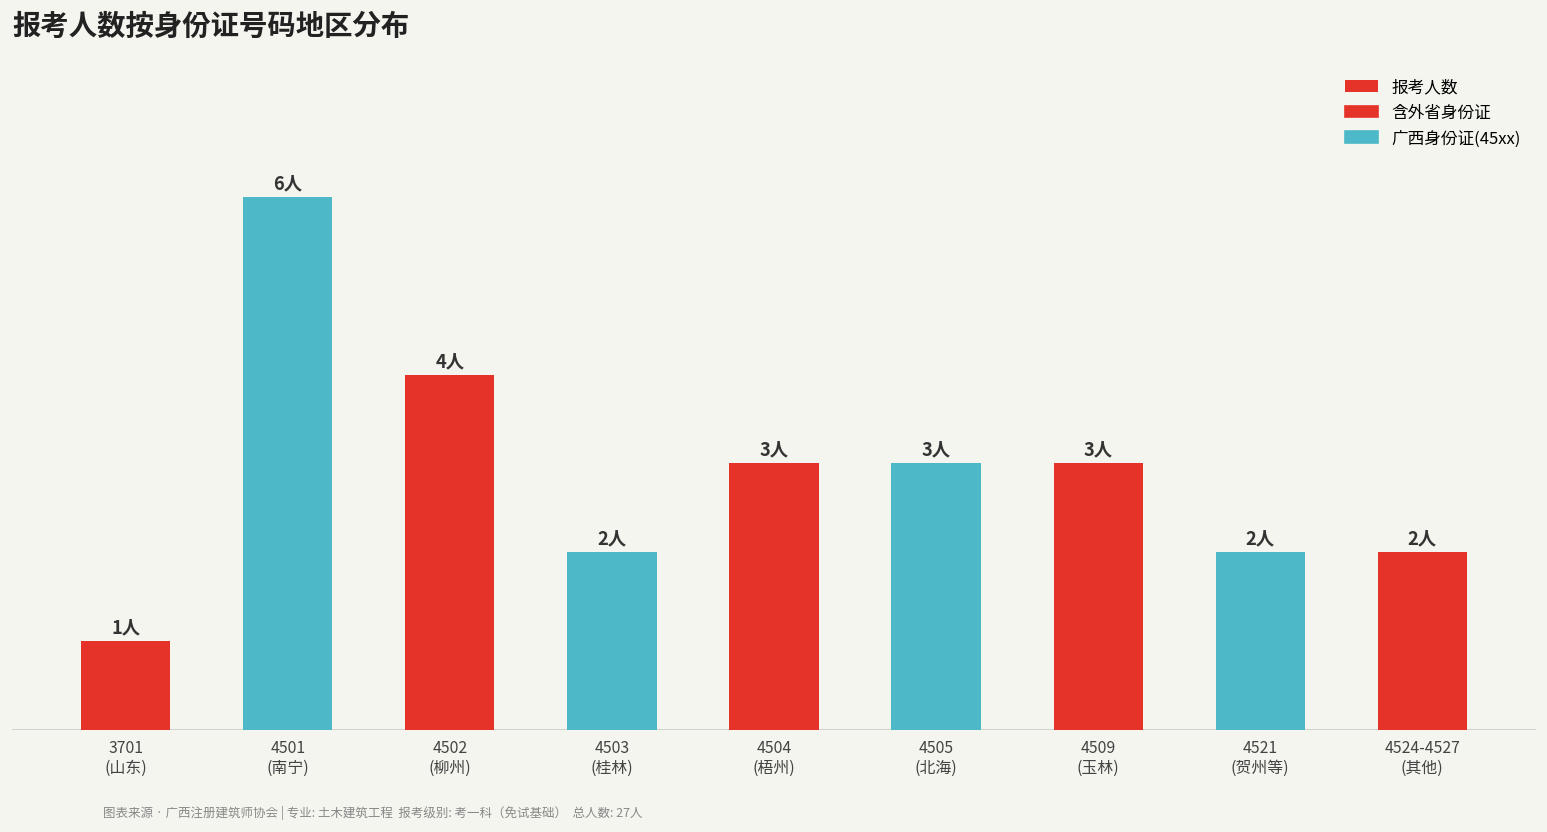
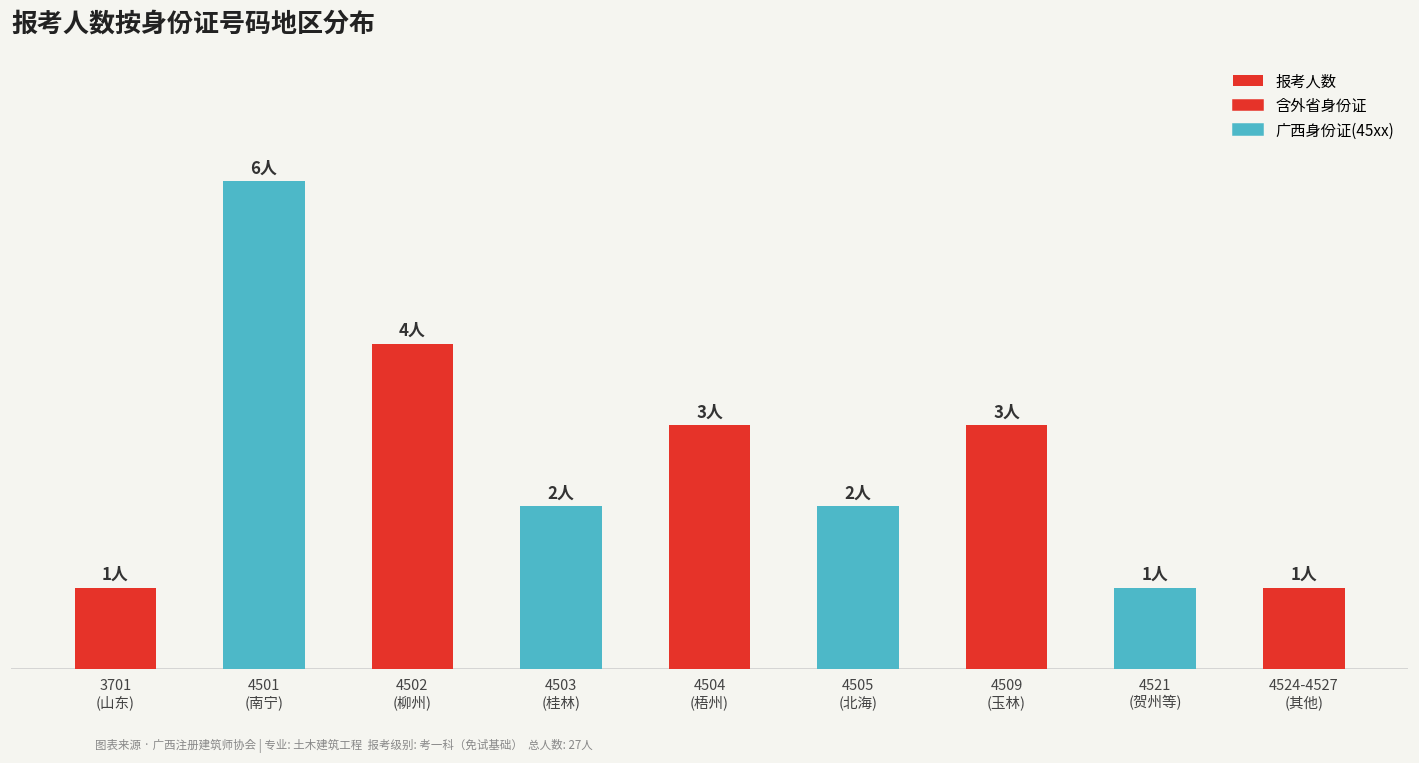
  {
    "3701 (山东)": "1人",
    "4501 (南宁)": "6人",
    "4502 (柳州)": "4人",
    "4503 (桂林)": "2人",
    "4504 (梧州)": "3人",
-   "4505 (北海)": "3人",
+   "4505 (北海)": "2人",
    "4509 (玉林)": "3人",
-   "4521 (贺州等)": "2人",
-   "4524-4527 (其他)": "2人"
+   "4521 (贺州等)": "1人",
+   "4524-4527 (其他)": "1人"
  }
